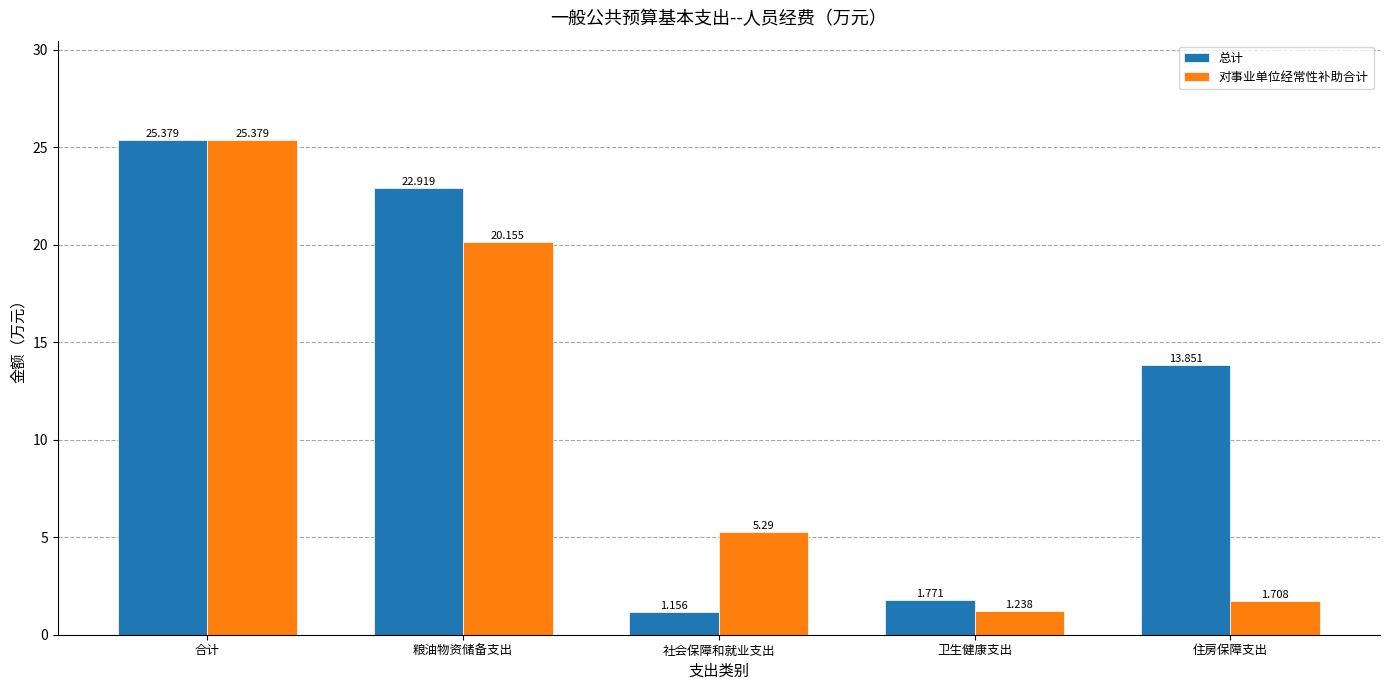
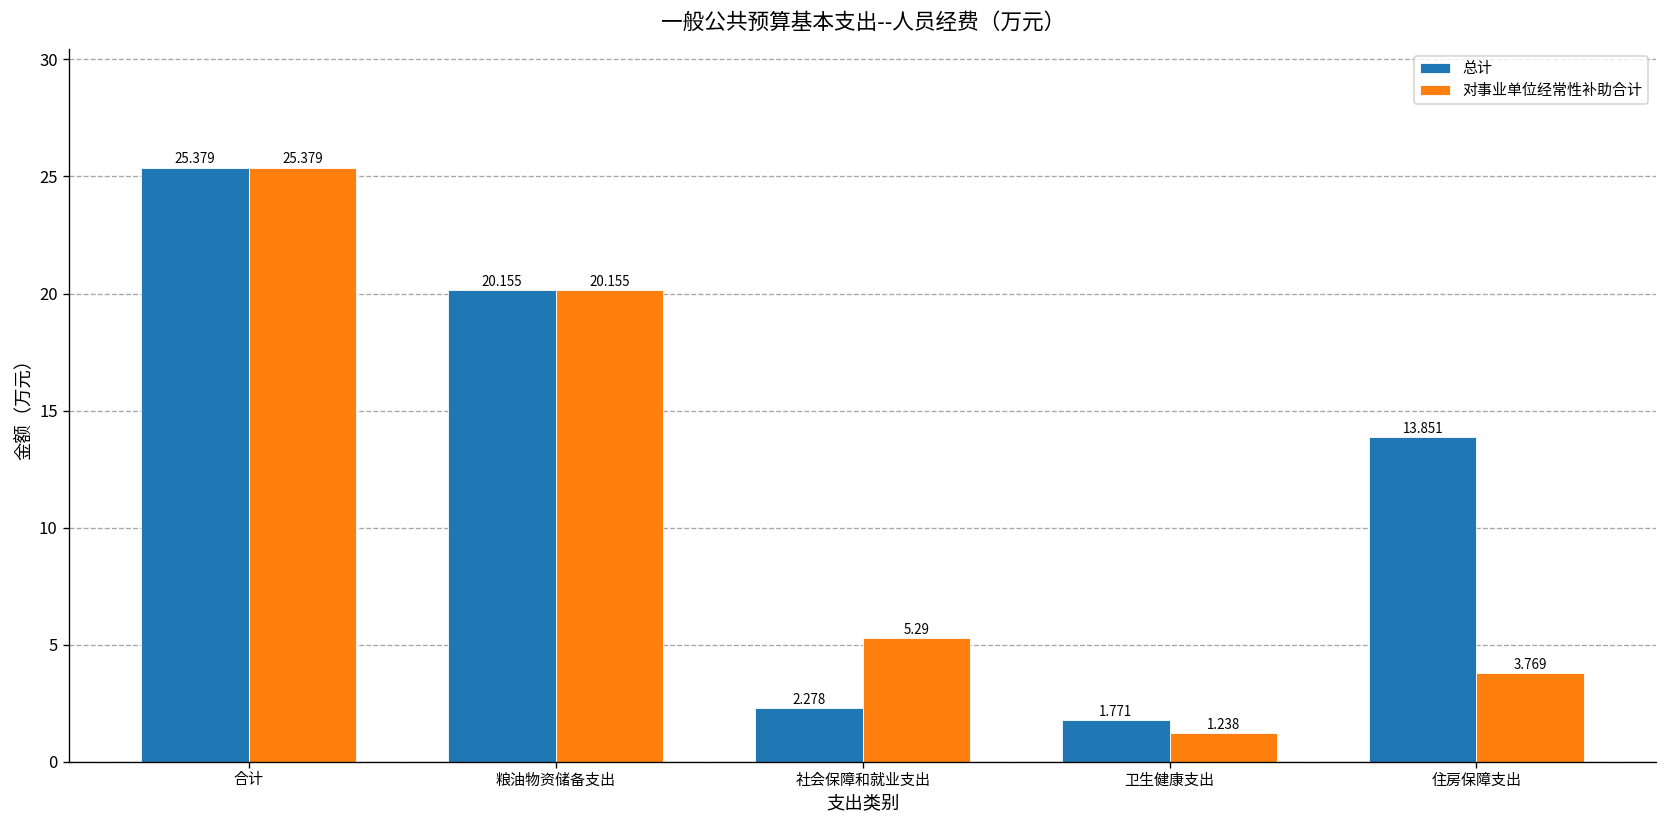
  {
    "总计": {
      "合计": 25.379,
-     "粮油物资储备支出": 22.919,
-     "社会保障和就业支出": 1.156,
+     "粮油物资储备支出": 20.155,
+     "社会保障和就业支出": 2.278,
      "卫生健康支出": 1.771,
      "住房保障支出": 13.851
    },
    "对事业单位经常性补助合计": {
      "合计": 25.379,
      "粮油物资储备支出": 20.155,
      "社会保障和就业支出": 5.29,
      "卫生健康支出": 1.238,
-     "住房保障支出": 1.708
+     "住房保障支出": 3.769
    }
  }
